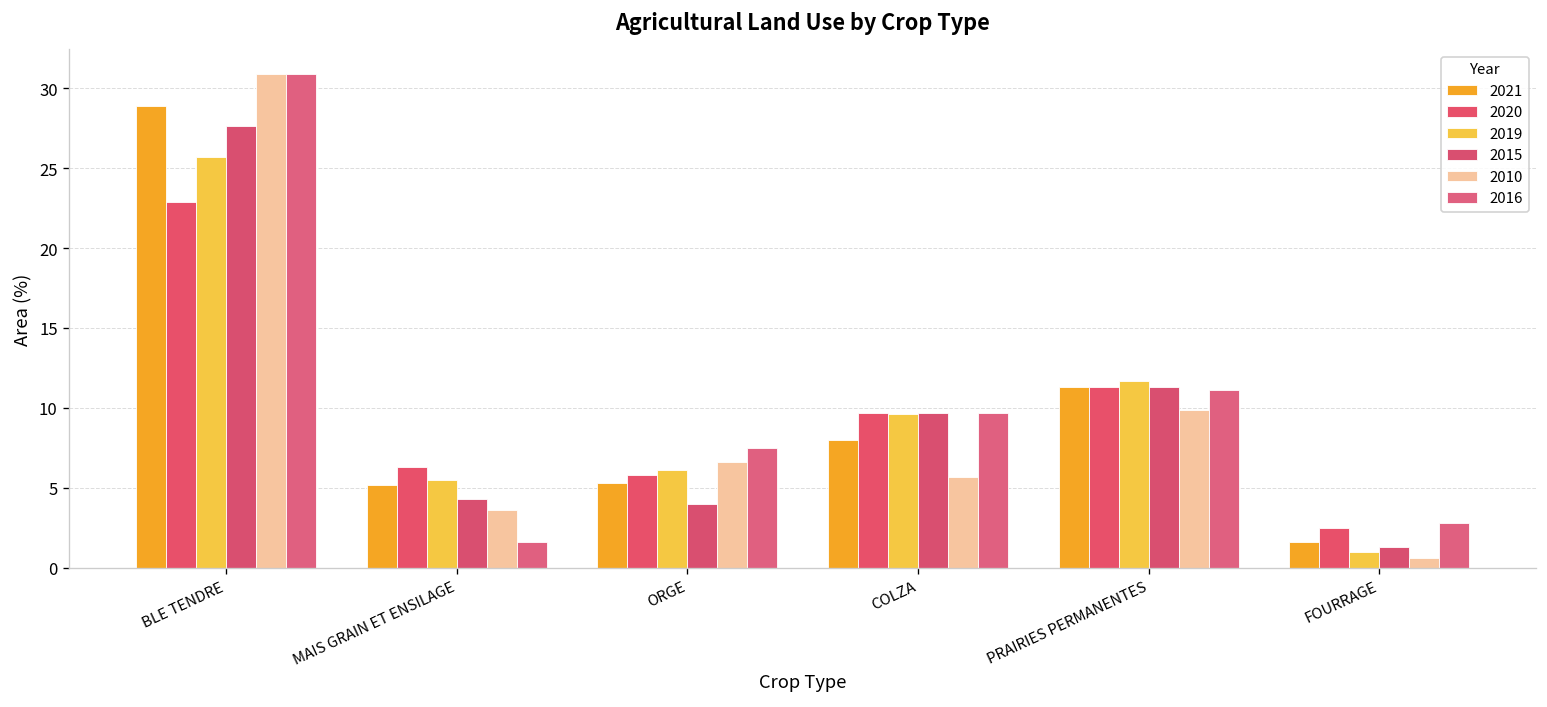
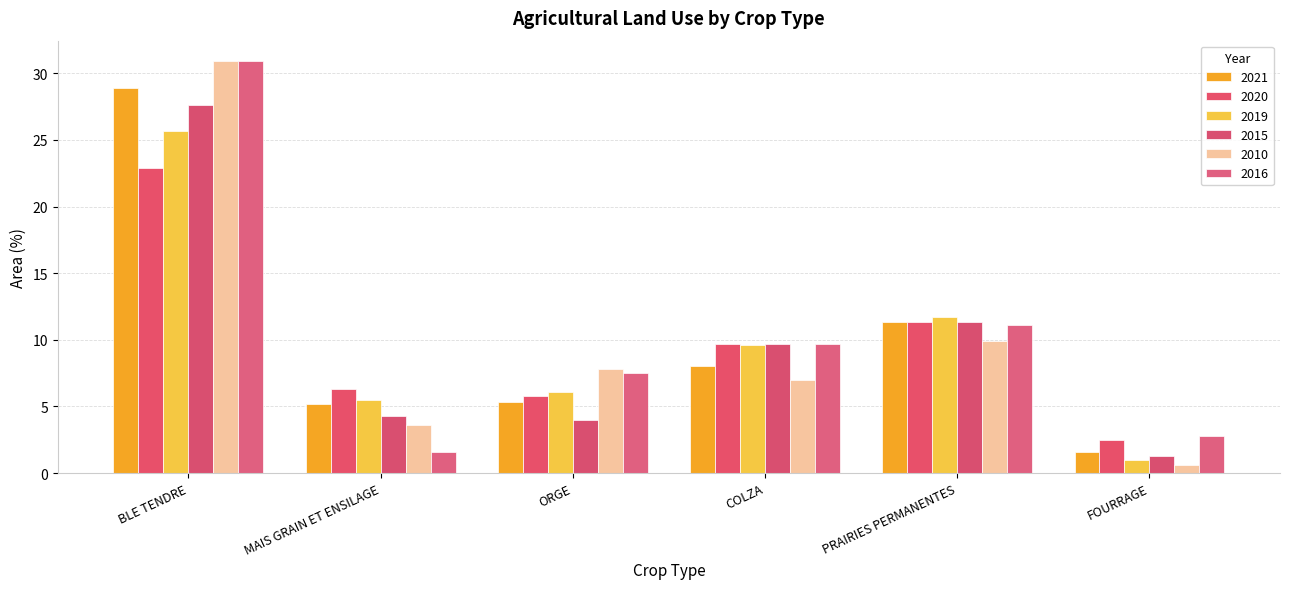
  {
    "2010": {
      "BLE TENDRE": 30.9,
      "MAIS GRAIN ET ENSILAGE": 3.6,
-     "ORGE": 6.6,
-     "COLZA": 5.7,
+     "ORGE": 7.8,
+     "COLZA": 7.0,
      "PRAIRIES PERMANENTES": 9.9,
      "FOURRAGE": 0.6
    }
  }
